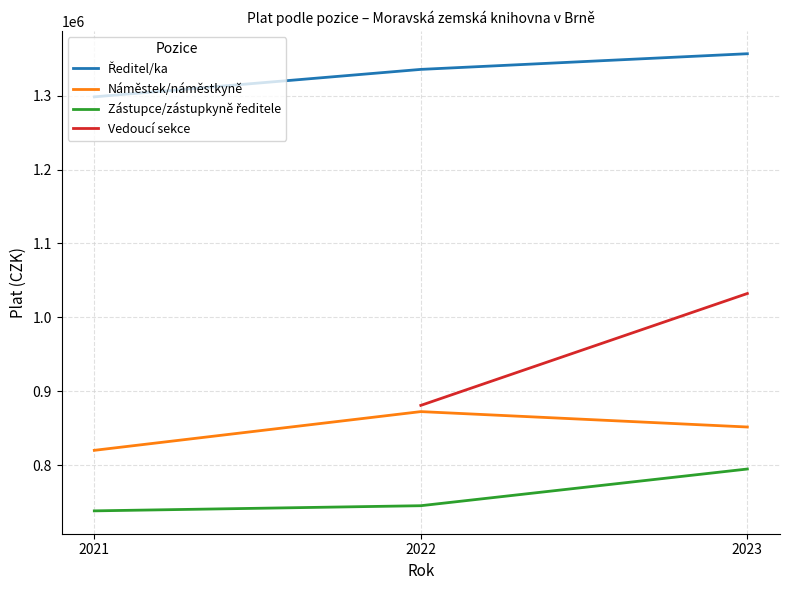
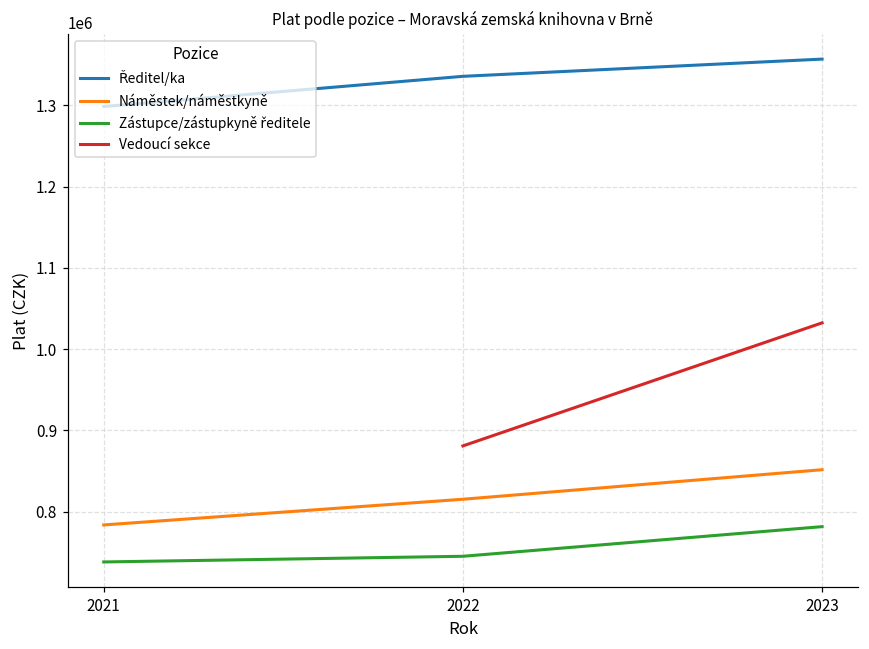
  {
    "Ředitel/ka": {
      "2022": 1340000,
      "2023": 1360000
    },
    "Náměstek/náměstkyně": {
-     "2021": 820000,
-     "2022": 870000,
+     "2021": 780000,
+     "2022": 820000,
      "2023": 850000
    },
    "Zástupce/zástupkyně ředitele": {
      "2021": 740000,
      "2022": 750000,
-     "2023": 790000
+     "2023": 780000
    },
    "Vedoucí sekce": {
      "2022": 880000,
      "2023": 1030000
    }
  }
